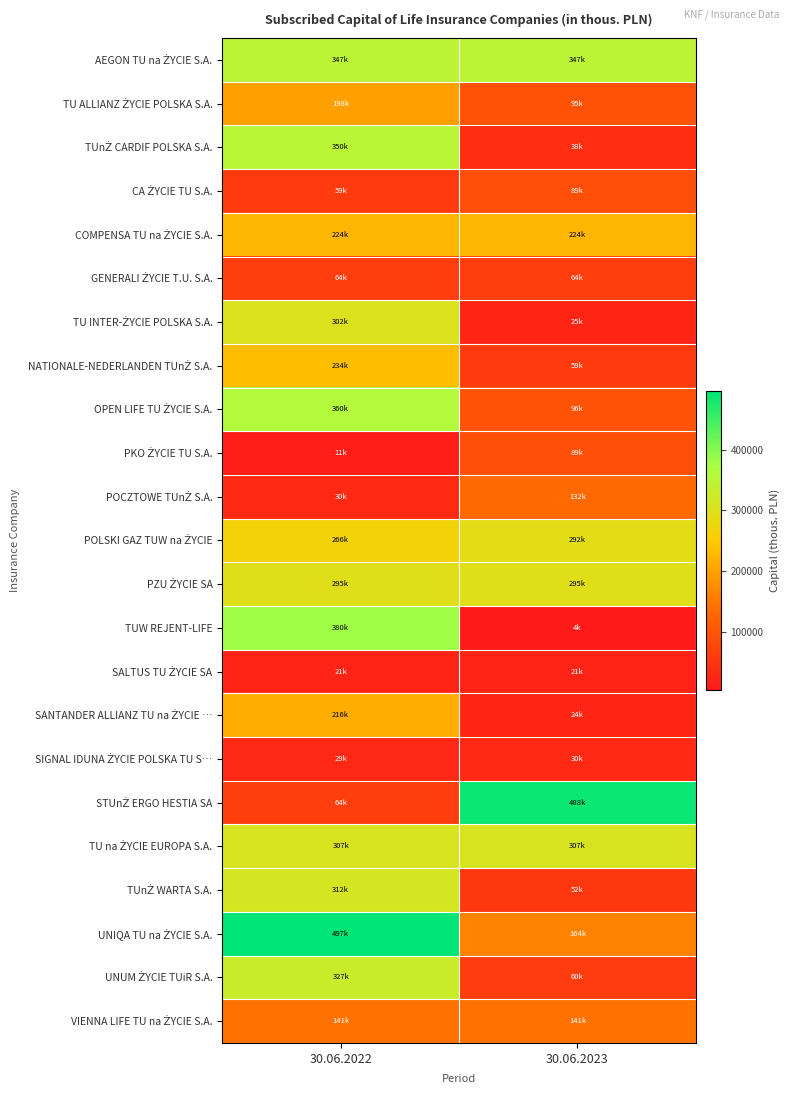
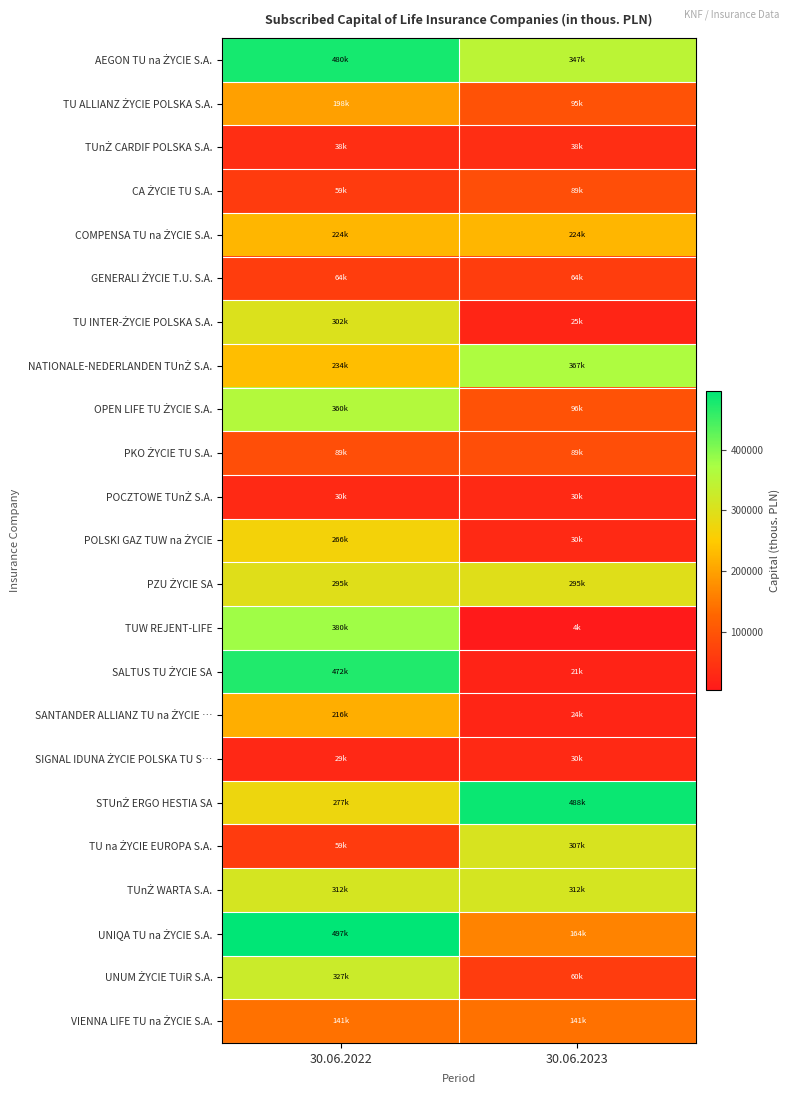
  {
    "AEGON TU na ŻYCIE S.A.": {
-     "30.06.2022": "347k",
+     "30.06.2022": "480k",
      "30.06.2023": "347k"
    },
    "TU ALLIANZ ŻYCIE POLSKA S.A.": {
      "30.06.2022": "198k",
      "30.06.2023": "95k"
    },
    "TUnŻ CARDIF POLSKA S.A.": {
-     "30.06.2022": "350k",
+     "30.06.2022": "38k",
      "30.06.2023": "38k"
    },
    "CA ŻYCIE TU S.A.": {
      "30.06.2022": "59k",
      "30.06.2023": "89k"
    },
    "COMPENSA TU na ŻYCIE S.A.": {
      "30.06.2022": "224k",
      "30.06.2023": "224k"
    },
    "GENERALI ŻYCIE T.U. S.A.": {
      "30.06.2022": "64k",
      "30.06.2023": "64k"
    },
    "TU INTER-ŻYCIE POLSKA S.A.": {
      "30.06.2022": "302k",
      "30.06.2023": "25k"
    },
    "NATIONALE-NEDERLANDEN TUnŻ S.A.": {
      "30.06.2022": "234k",
-     "30.06.2023": "59k"
+     "30.06.2023": "367k"
    },
    "OPEN LIFE TU ŻYCIE S.A.": {
      "30.06.2022": "360k",
      "30.06.2023": "96k"
    },
    "PKO ŻYCIE TU S.A.": {
-     "30.06.2022": "11k",
+     "30.06.2022": "89k",
      "30.06.2023": "89k"
    },
    "POCZTOWE TUnŻ S.A.": {
      "30.06.2022": "30k",
-     "30.06.2023": "132k"
+     "30.06.2023": "30k"
    },
    "POLSKI GAZ TUW na ŻYCIE": {
      "30.06.2022": "266k",
-     "30.06.2023": "292k"
+     "30.06.2023": "30k"
    },
    "PZU ŻYCIE SA": {
      "30.06.2022": "295k",
      "30.06.2023": "295k"
    },
    "TUW REJENT-LIFE": {
      "30.06.2022": "380k",
      "30.06.2023": "4k"
    },
    "SALTUS TU ŻYCIE SA": {
-     "30.06.2022": "21k",
+     "30.06.2022": "472k",
      "30.06.2023": "21k"
    },
    "SANTANDER ALLIANZ TU na ŻYCIE …": {
      "30.06.2022": "216k",
      "30.06.2023": "24k"
    },
    "SIGNAL IDUNA ŻYCIE POLSKA TU S…": {
      "30.06.2022": "29k",
      "30.06.2023": "30k"
    },
    "STUnŻ ERGO HESTIA SA": {
-     "30.06.2022": "64k",
+     "30.06.2022": "277k",
      "30.06.2023": "488k"
    },
    "TU na ŻYCIE EUROPA S.A.": {
-     "30.06.2022": "307k",
+     "30.06.2022": "59k",
      "30.06.2023": "307k"
    },
    "TUnŻ WARTA S.A.": {
      "30.06.2022": "312k",
-     "30.06.2023": "52k"
+     "30.06.2023": "312k"
    },
    "UNIQA TU na ŻYCIE S.A.": {
      "30.06.2022": "497k",
      "30.06.2023": "164k"
    },
    "UNUM ŻYCIE TUiR S.A.": {
      "30.06.2022": "327k",
      "30.06.2023": "60k"
    },
    "VIENNA LIFE TU na ŻYCIE S.A.": {
      "30.06.2022": "141k",
      "30.06.2023": "141k"
    }
  }
